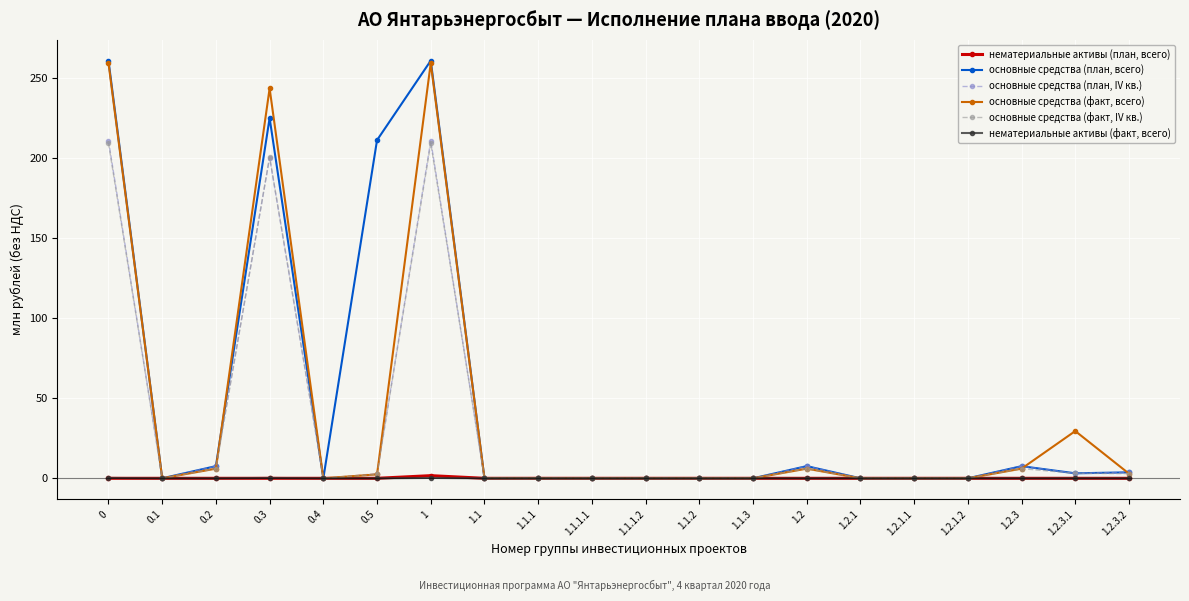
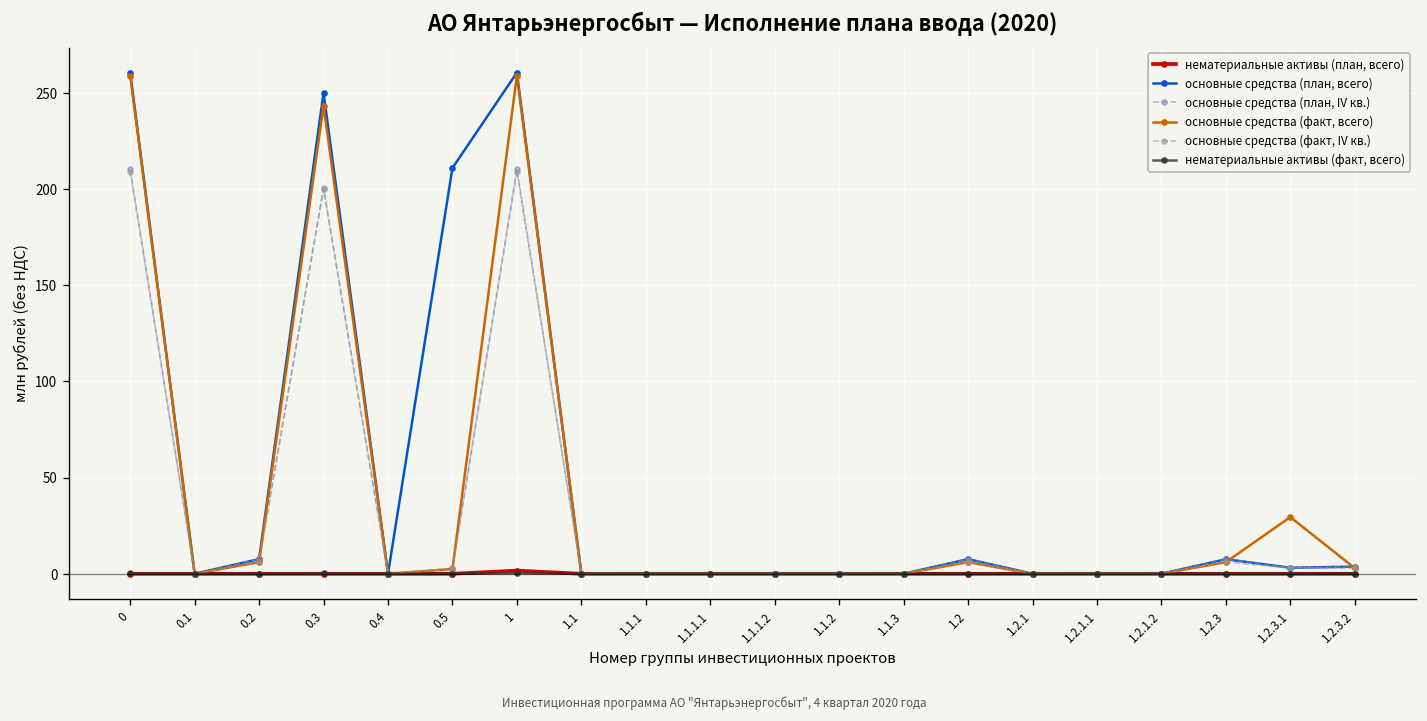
  {
    "основные средства (план, всего)": {
-     "0.3": 225,
+     "0.3": 250,
      "0.5": 211
    },
    "основные средства (факт, всего)": {
      "0.3": 243,
      "1.2.3.1": 29
    }
  }
